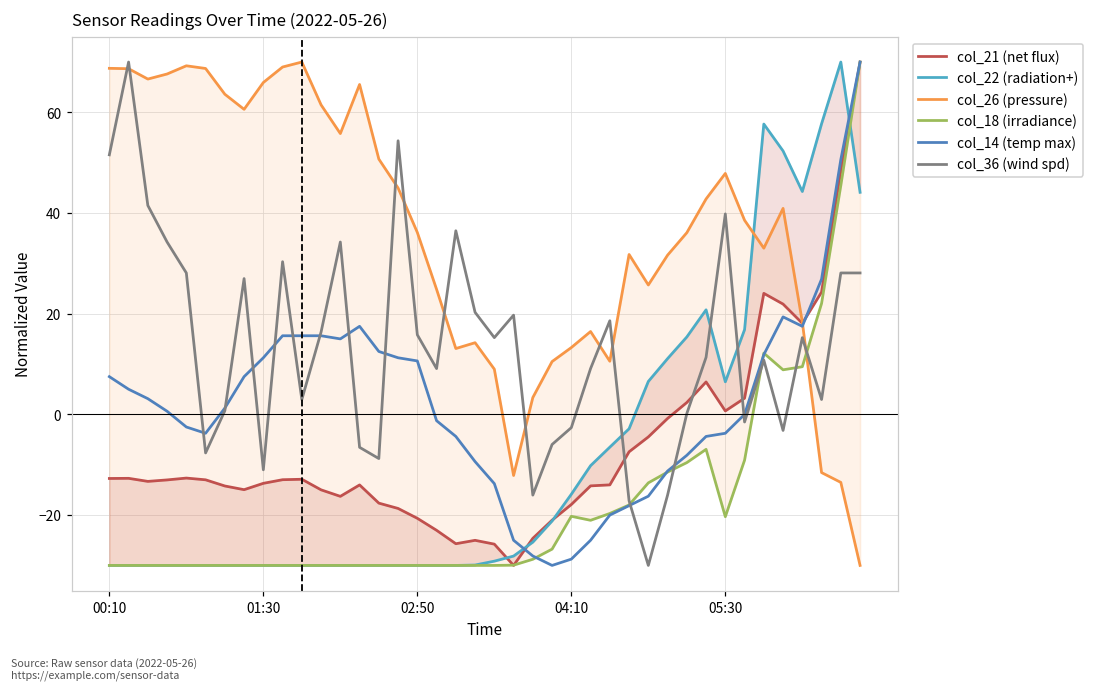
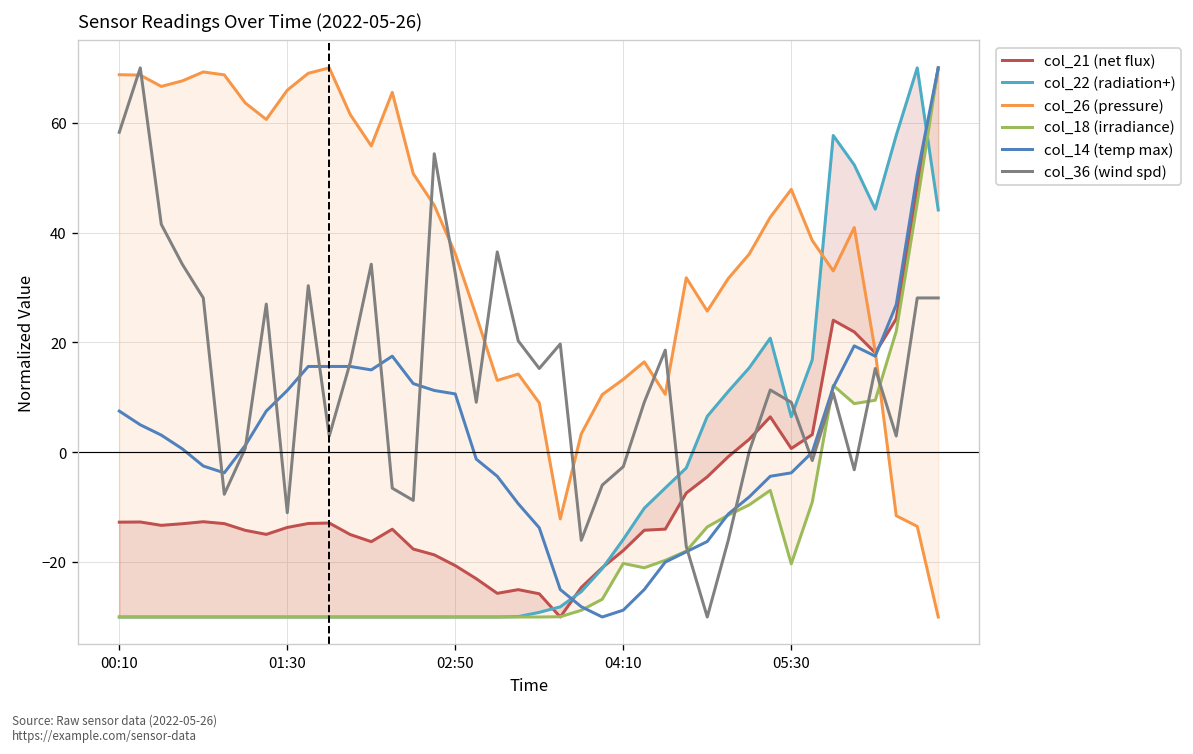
  {
    "col_18 (irradiance)": {
      "04:10": -20,
      "05:30": -20
    },
    "col_36 (wind spd)": {
-     "00:10": 52,
+     "00:10": 58,
      "01:30": -11,
-     "02:50": 16,
+     "02:50": 33,
      "04:10": -3,
-     "05:30": 40
+     "05:30": 9
    }
  }
